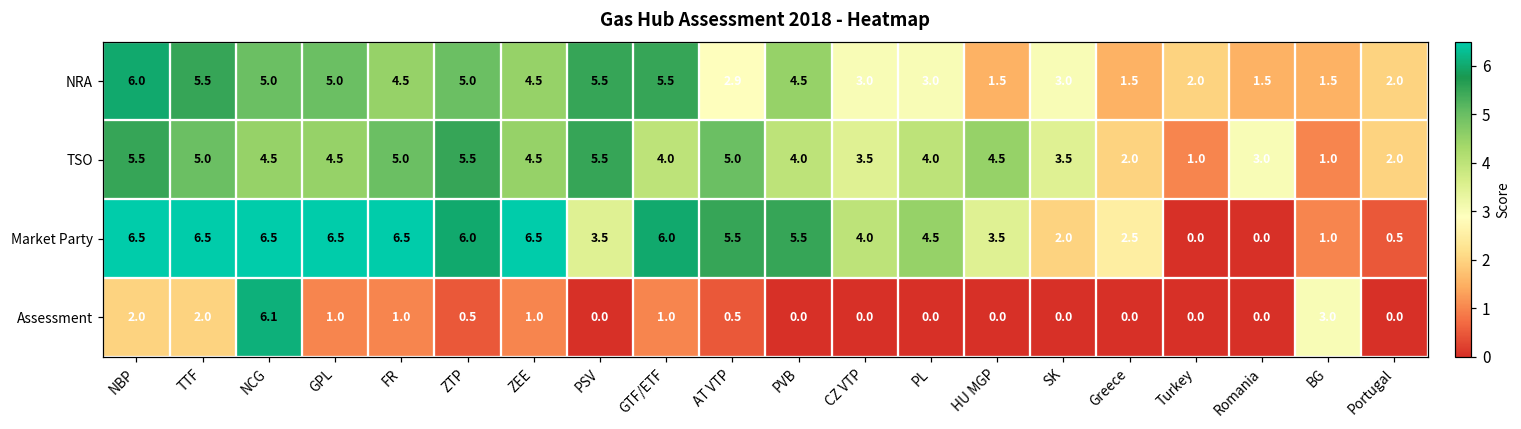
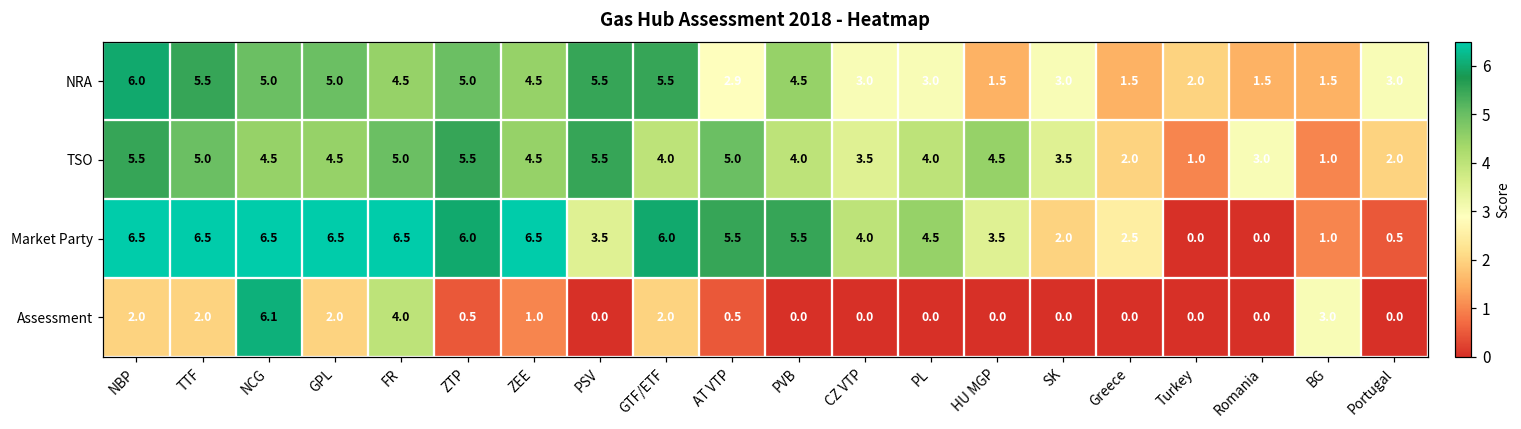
  {
    "NRA": {
      "NBP": 6.0,
      "TTF": 5.5,
      "NCG": 5.0,
      "GPL": 5.0,
      "FR": 4.5,
      "ZTP": 5.0,
      "ZEE": 4.5,
      "PSV": 5.5,
      "GTF/ETF": 5.5,
      "AT VTP": 2.9,
      "PVB": 4.5,
      "CZ VTP": 3.0,
      "PL": 3.0,
      "HU MGP": 1.5,
      "SK": 3.0,
      "Greece": 1.5,
      "Turkey": 2.0,
      "Romania": 1.5,
      "BG": 1.5,
-     "Portugal": 2.0
+     "Portugal": 3.0
    },
    "TSO": {
      "NBP": 5.5,
      "TTF": 5.0,
      "NCG": 4.5,
      "GPL": 4.5,
      "FR": 5.0,
      "ZTP": 5.5,
      "ZEE": 4.5,
      "PSV": 5.5,
      "GTF/ETF": 4.0,
      "AT VTP": 5.0,
      "PVB": 4.0,
      "CZ VTP": 3.5,
      "PL": 4.0,
      "HU MGP": 4.5,
      "SK": 3.5,
      "Greece": 2.0,
      "Turkey": 1.0,
      "Romania": 3.0,
      "BG": 1.0,
      "Portugal": 2.0
    },
    "Market Party": {
      "NBP": 6.5,
      "TTF": 6.5,
      "NCG": 6.5,
      "GPL": 6.5,
      "FR": 6.5,
      "ZTP": 6.0,
      "ZEE": 6.5,
      "PSV": 3.5,
      "GTF/ETF": 6.0,
      "AT VTP": 5.5,
      "PVB": 5.5,
      "CZ VTP": 4.0,
      "PL": 4.5,
      "HU MGP": 3.5,
      "SK": 2.0,
      "Greece": 2.5,
      "Turkey": 0.0,
      "Romania": 0.0,
      "BG": 1.0,
      "Portugal": 0.5
    },
    "Assessment": {
      "NBP": 2.0,
      "TTF": 2.0,
      "NCG": 6.1,
-     "GPL": 1.0,
-     "FR": 1.0,
+     "GPL": 2.0,
+     "FR": 4.0,
      "ZTP": 0.5,
      "ZEE": 1.0,
      "PSV": 0.0,
-     "GTF/ETF": 1.0,
+     "GTF/ETF": 2.0,
      "AT VTP": 0.5,
      "PVB": 0.0,
      "CZ VTP": 0.0,
      "PL": 0.0,
      "HU MGP": 0.0,
      "SK": 0.0,
      "Greece": 0.0,
      "Turkey": 0.0,
      "Romania": 0.0,
      "BG": 3.0,
      "Portugal": 0.0
    }
  }
